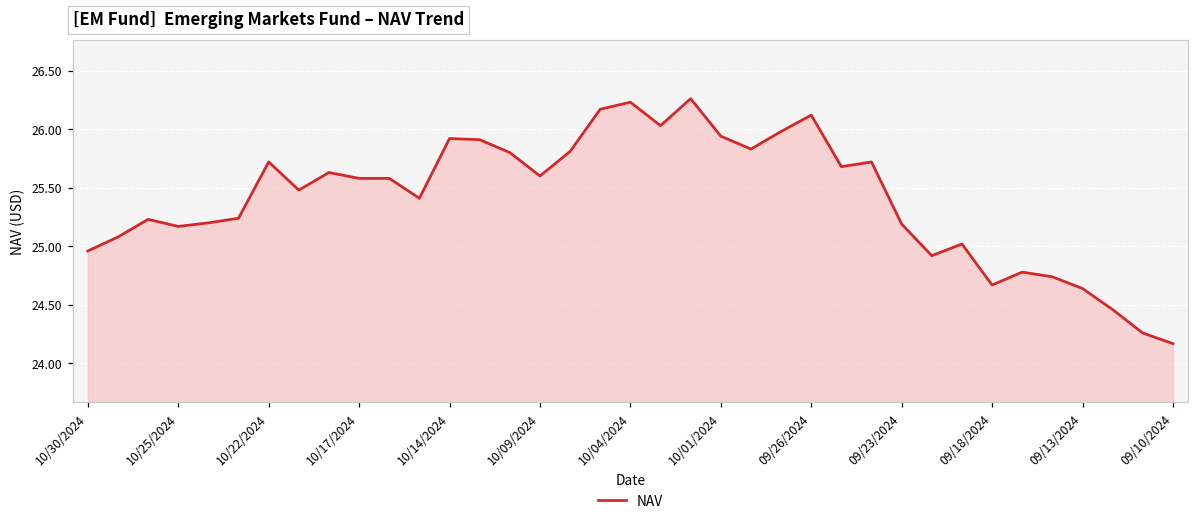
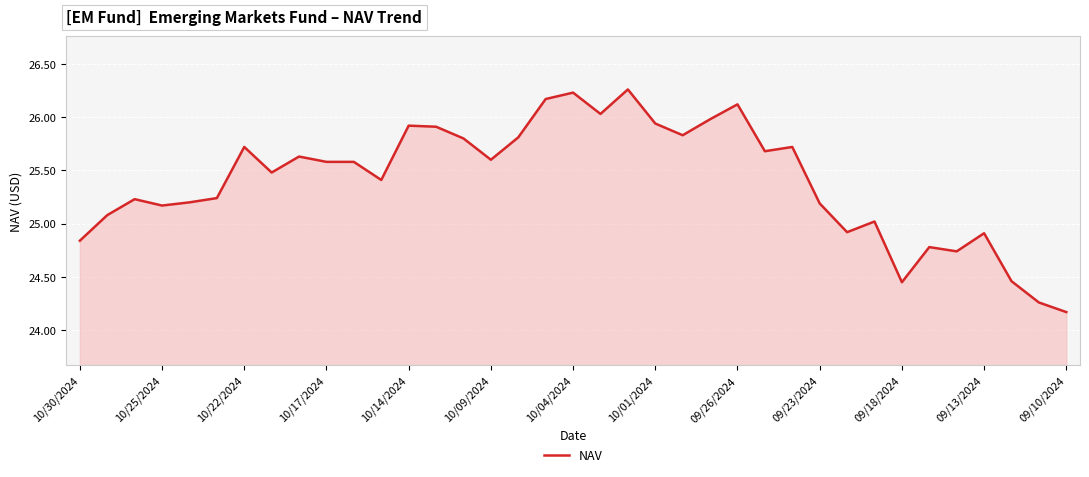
  {
-   "10/30/2024": 24.96,
+   "10/30/2024": 24.84,
    "10/25/2024": 25.17,
    "10/22/2024": 25.72,
    "10/17/2024": 25.58,
    "10/14/2024": 25.92,
    "10/09/2024": 25.60,
    "10/04/2024": 26.23,
    "10/01/2024": 25.94,
    "09/26/2024": 26.12,
    "09/23/2024": 25.19,
-   "09/18/2024": 24.67,
-   "09/13/2024": 24.64,
+   "09/18/2024": 24.45,
+   "09/13/2024": 24.91,
    "09/10/2024": 24.17
  }
